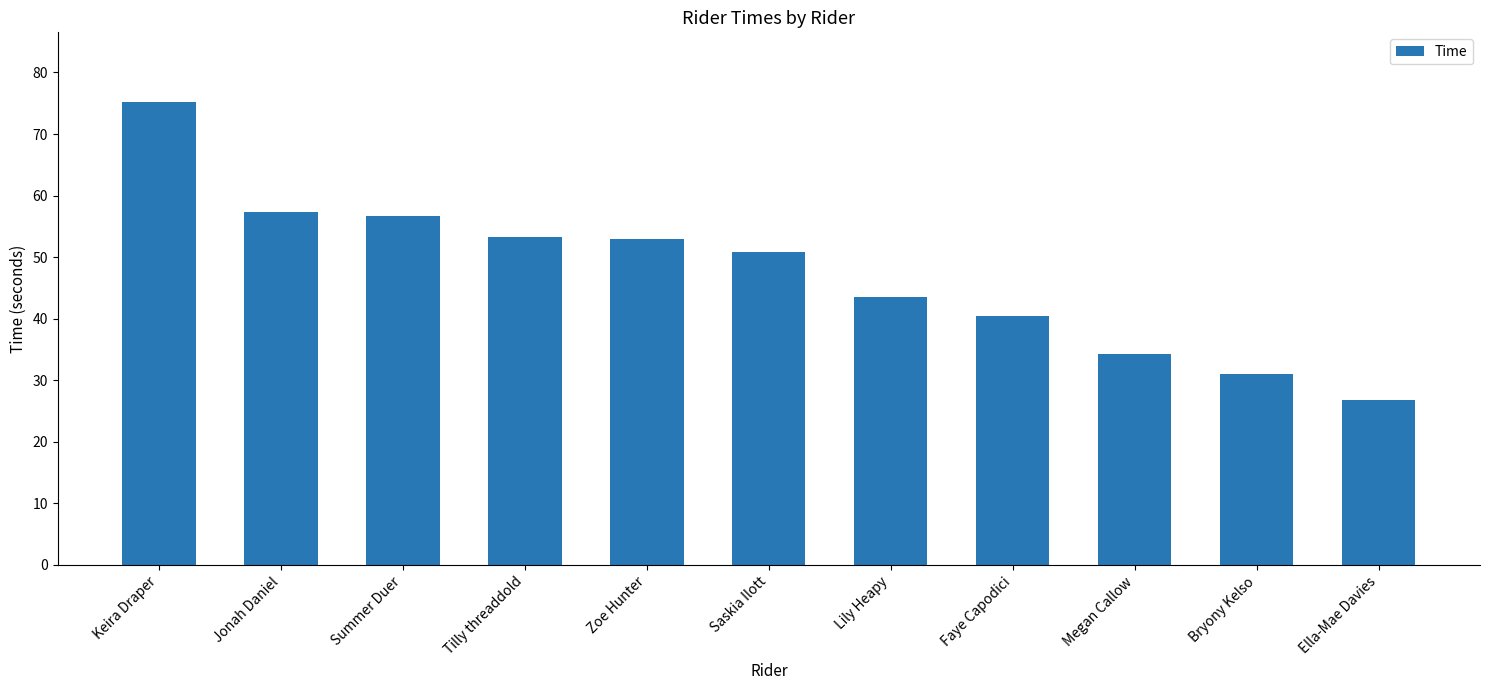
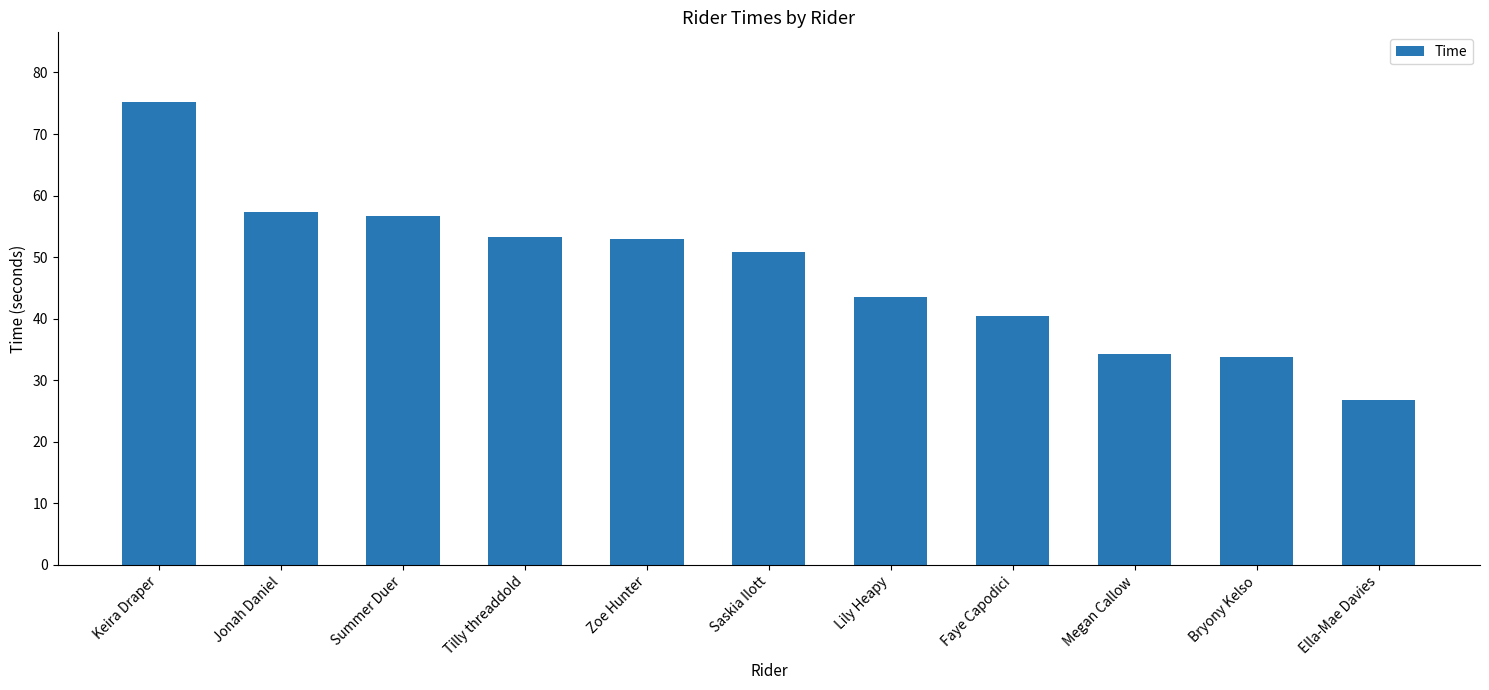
  {
    "Keira Draper": 75,
    "Jonah Daniel": 57,
    "Summer Duer": 57,
    "Tilly threaddold": 53,
    "Zoe Hunter": 53,
    "Saskia Ilott": 51,
    "Lily Heapy": 44,
    "Faye Capodici": 40,
    "Megan Callow": 34,
-   "Bryony Kelso": 31,
+   "Bryony Kelso": 34,
    "Ella-Mae Davies": 27
  }
